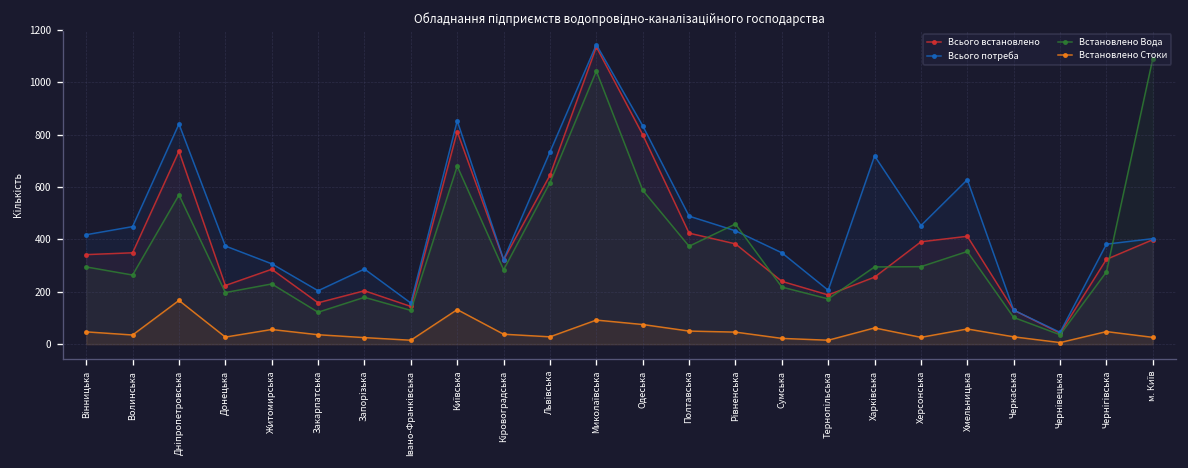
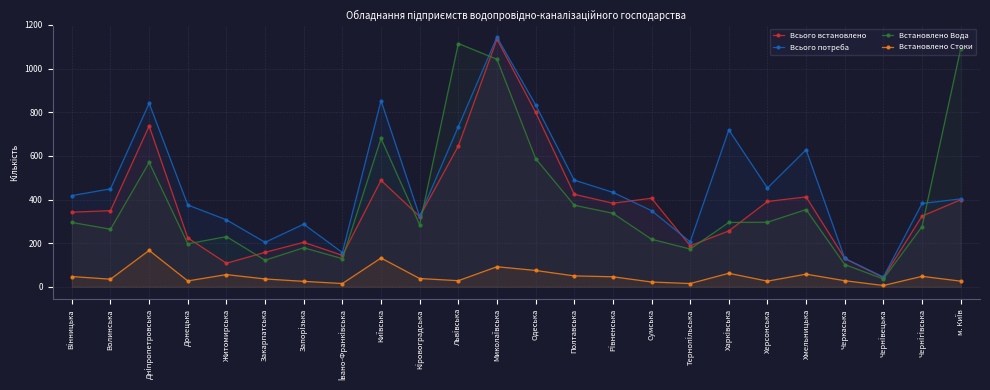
  {
    "Всього встановлено": {
      "Вінницька": 340,
      "Волинська": 350,
      "Дніпропетровська": 740,
      "Донецька": 220,
-     "Житомирська": 290,
+     "Житомирська": 110,
      "Закарпатська": 160,
      "Запорізька": 200,
      "Івано-Франківська": 140,
-     "Київська": 810,
+     "Київська": 490,
      "Львівська": 650,
      "Одеська": 800,
      "Полтавська": 420,
      "Рівненська": 380,
-     "Сумська": 240,
+     "Сумська": 410,
      "Тернопільська": 190,
      "Харківська": 260,
      "Херсонська": 390,
      "Хмельницька": 410,
      "Чернігівська": 320
    },
    "Всього потреба": {
      "Вінницька": 420,
      "Волинська": 450,
      "Дніпропетровська": 840,
      "Донецька": 380,
      "Житомирська": 310,
      "Закарпатська": 200,
      "Запорізька": 290,
      "Івано-Франківська": 160,
      "Київська": 850,
      "Львівська": 730,
      "Одеська": 830,
      "Полтавська": 490,
      "Рівненська": 430,
      "Сумська": 350,
      "Тернопільська": 210,
      "Харківська": 720,
      "Херсонська": 450,
      "Хмельницька": 630,
      "Чернігівська": 380
    },
    "Встановлено Вода": {
      "Вінницька": 300,
      "Волинська": 260,
      "Дніпропетровська": 570,
      "Донецька": 200,
      "Житомирська": 230,
      "Закарпатська": 120,
      "Запорізька": 180,
      "Івано-Франківська": 130,
      "Київська": 680,
      "Кіровоградська": 280,
-     "Львівська": 620,
+     "Львівська": 1120,
      "Миколаївська": 1040,
      "Одеська": 590,
      "Полтавська": 370,
-     "Рівненська": 460,
+     "Рівненська": 340,
      "Сумська": 220,
      "Тернопільська": 170,
      "Харківська": 300,
      "Херсонська": 300,
      "Хмельницька": 350,
      "Черкаська": 100,
      "Чернігівська": 280
    },
    "Встановлено Стоки": {
      "Вінницька": 50,
      "Волинська": 40,
      "Дніпропетровська": 170,
      "Донецька": 30,
      "Житомирська": 60,
      "Закарпатська": 40,
      "Запорізька": 30,
      "Івано-Франківська": 20,
      "Київська": 130,
      "Кіровоградська": 40,
      "Львівська": 30,
      "Миколаївська": 90,
      "Одеська": 80,
      "Полтавська": 50,
      "Рівненська": 50,
      "Сумська": 20,
      "Тернопільська": 20,
      "Харківська": 60,
      "Херсонська": 30,
      "Хмельницька": 60,
      "Черкаська": 30,
      "Чернівецька": 10,
      "Чернігівська": 50,
      "м. Київ": 30
    }
  }
